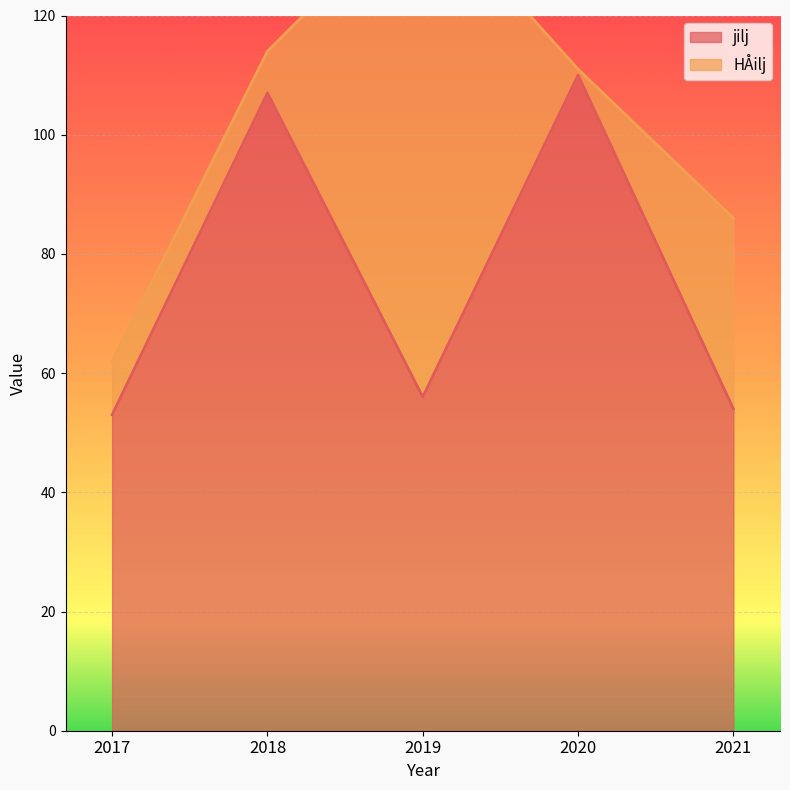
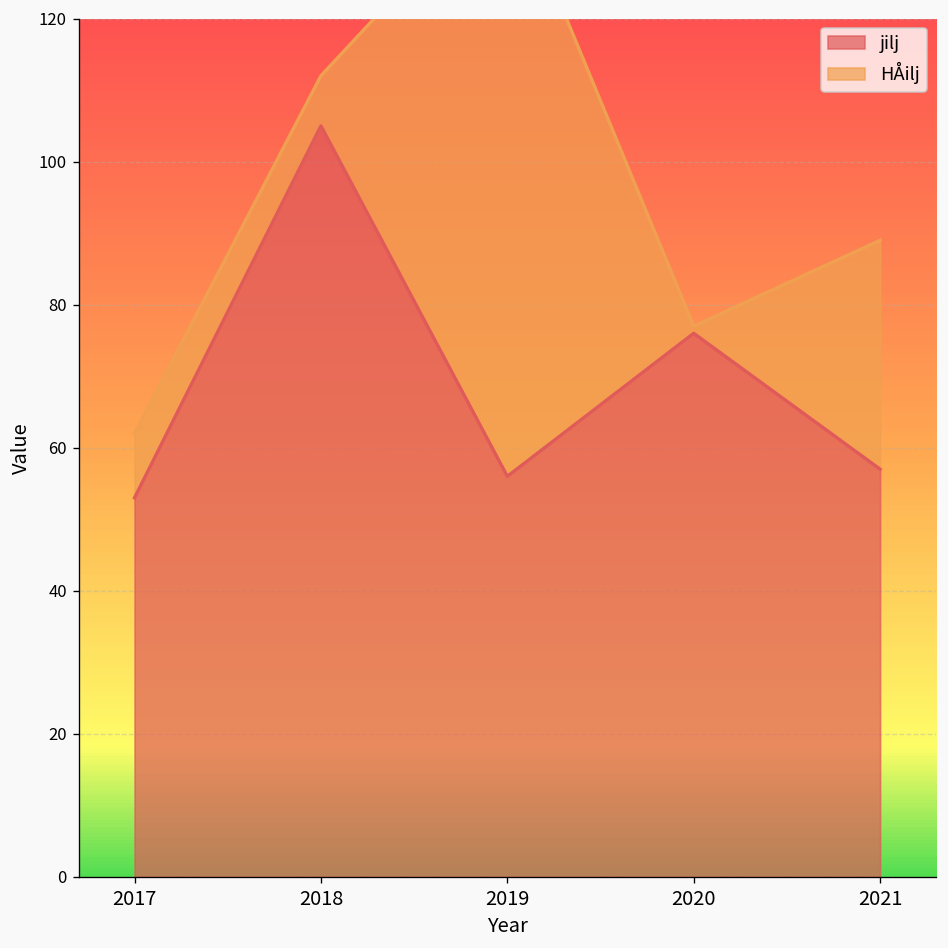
  {
    "jilj": {
      "2017": 53,
-     "2018": 107,
+     "2018": 105,
      "2019": 56,
-     "2020": 110,
-     "2021": 54
+     "2020": 76,
+     "2021": 57
    },
    "HÅilj": {
      "2017": 9,
      "2018": 7,
      "2020": 1,
      "2021": 32
    }
  }
